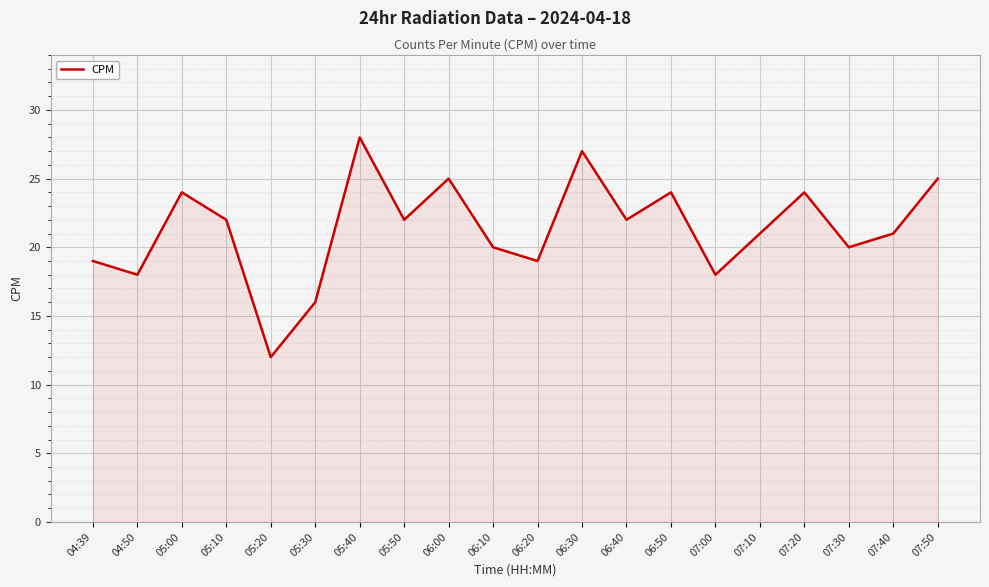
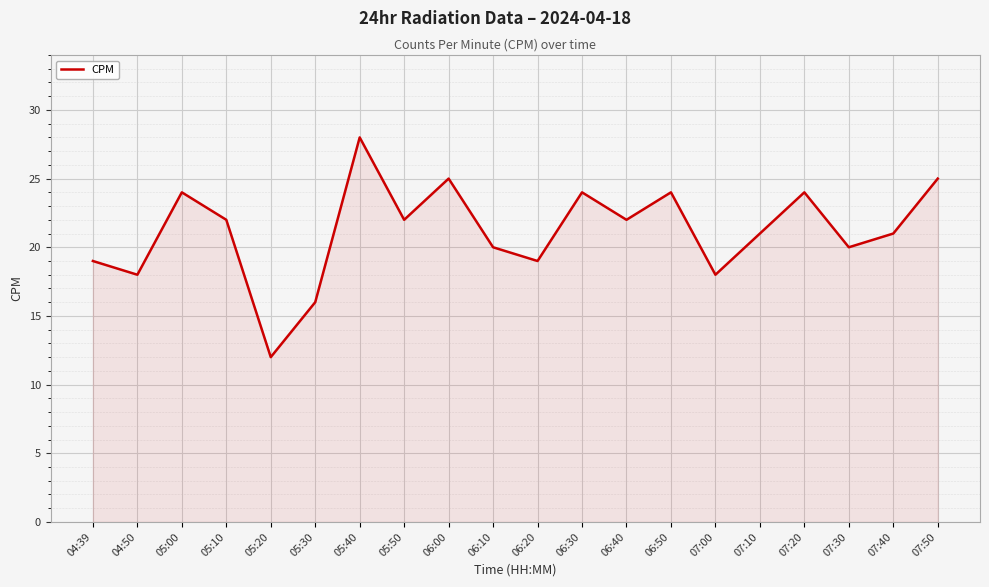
  {
    "04:39": 19,
    "04:50": 18,
    "05:00": 24,
    "05:10": 22,
    "05:20": 12,
    "05:30": 16,
    "05:40": 28,
    "05:50": 22,
    "06:00": 25,
    "06:10": 20,
    "06:20": 19,
-   "06:30": 27,
+   "06:30": 24,
    "06:40": 22,
    "06:50": 24,
    "07:00": 18,
    "07:10": 21,
    "07:20": 24,
    "07:30": 20,
    "07:40": 21,
    "07:50": 25
  }
